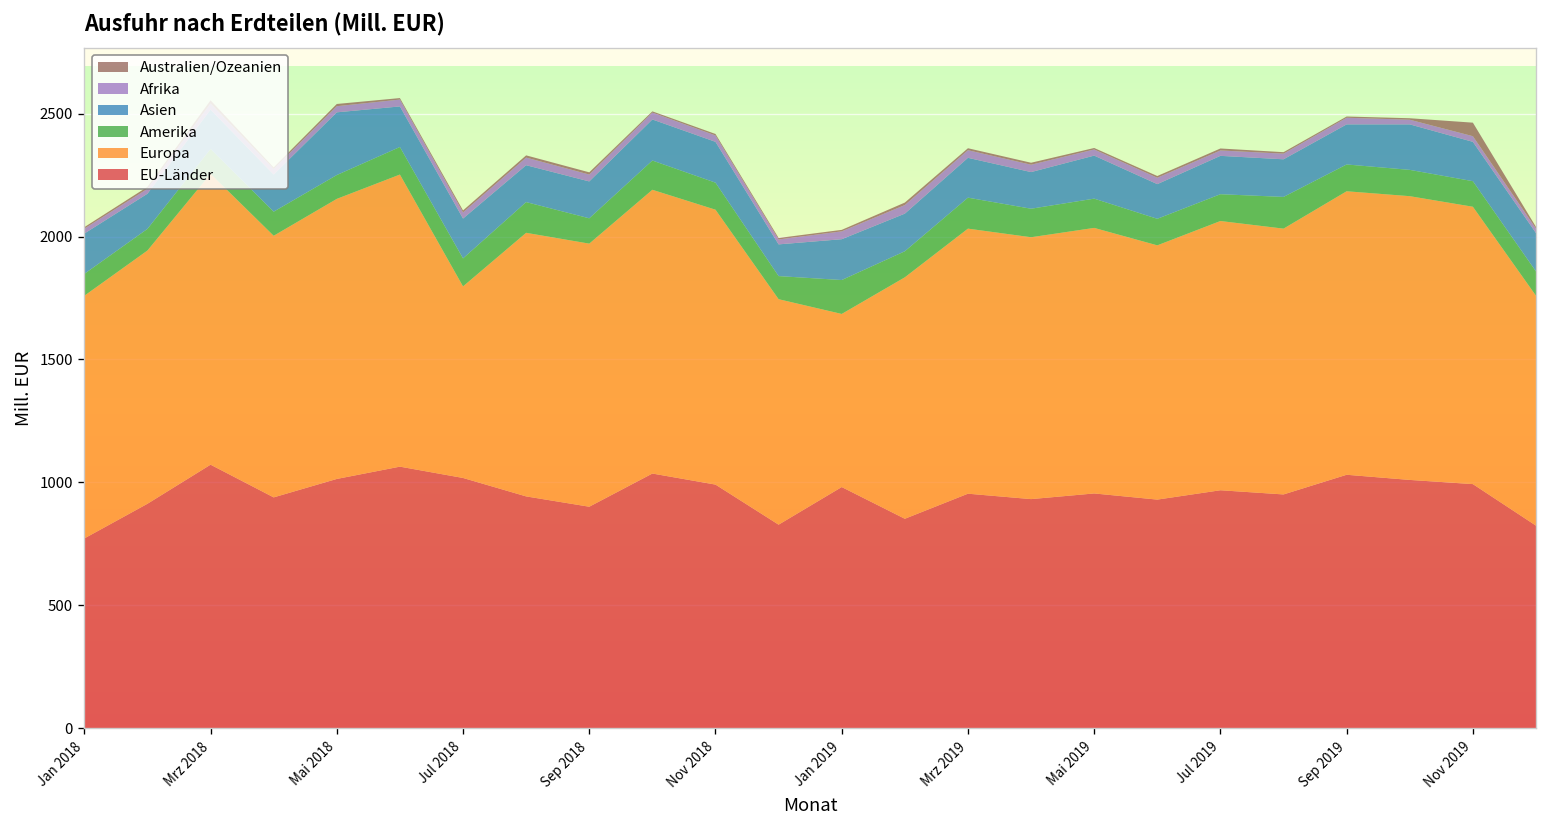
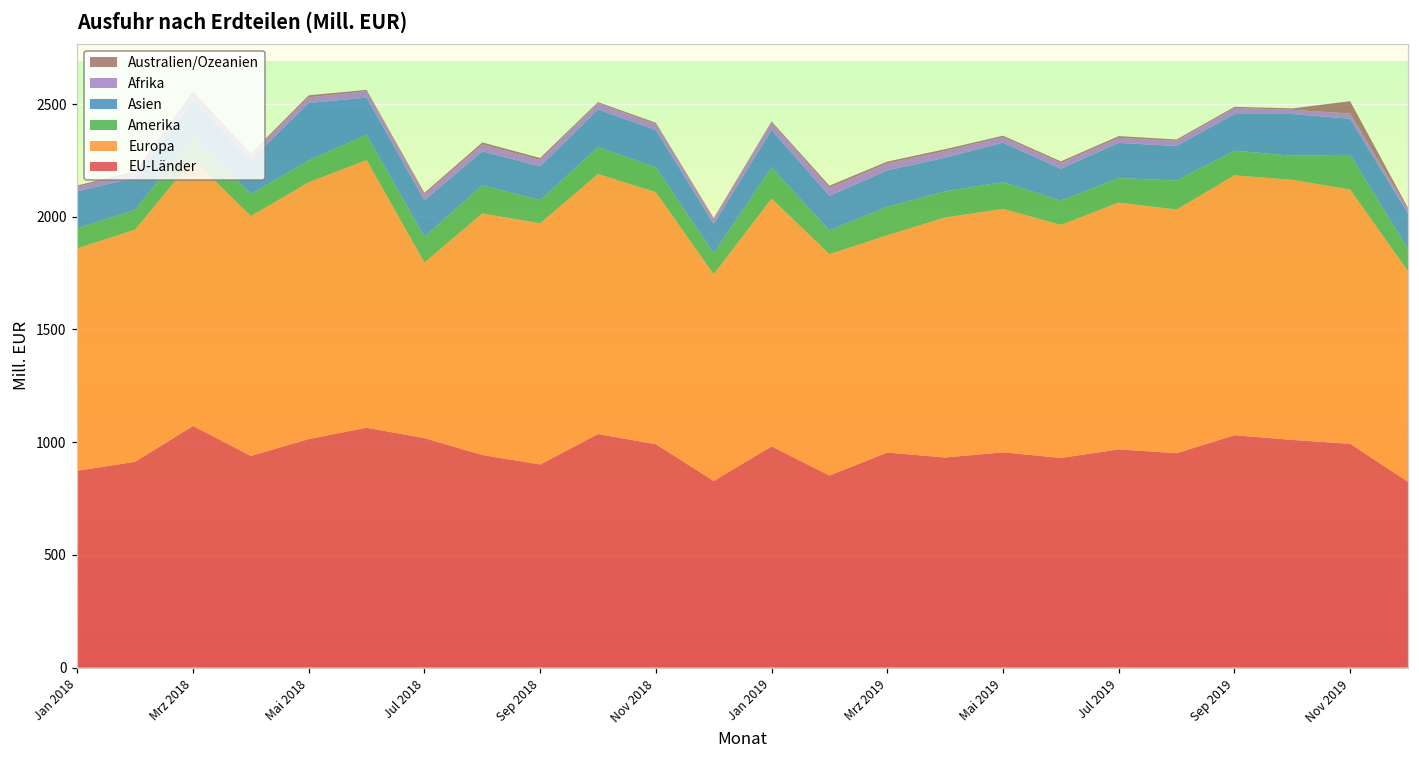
  {
    "EU-Länder": {
-     "Jan 2018": 770,
+     "Jan 2018": 870,
      "Mrz 2018": 1070,
      "Mai 2018": 1010,
      "Jul 2018": 1020,
      "Sep 2018": 900,
      "Nov 2018": 990,
      "Jan 2019": 980,
      "Mrz 2019": 950,
      "Mai 2019": 960,
      "Jul 2019": 970,
      "Sep 2019": 1030,
      "Nov 2019": 990
    },
    "Europa": {
      "Jan 2018": 990,
      "Mai 2018": 1140,
      "Jul 2018": 780,
      "Sep 2018": 1070,
      "Nov 2018": 1120,
-     "Jan 2019": 700,
-     "Mrz 2019": 1080,
+     "Jan 2019": 1100,
+     "Mrz 2019": 960,
      "Mai 2019": 1080,
      "Jul 2019": 1100,
      "Sep 2019": 1150,
      "Nov 2019": 1130
    },
    "Amerika": {
      "Jan 2018": 90,
      "Mai 2018": 100,
      "Jul 2018": 110,
      "Sep 2018": 100,
      "Nov 2018": 110,
      "Jan 2019": 140,
      "Mrz 2019": 130,
      "Mai 2019": 120,
      "Jul 2019": 110,
      "Sep 2019": 110,
-     "Nov 2019": 100
+     "Nov 2019": 150
    },
    "Asien": {
      "Jan 2018": 160,
      "Mai 2018": 260,
      "Jul 2018": 160,
      "Sep 2018": 150,
      "Nov 2018": 170,
      "Jan 2019": 170,
      "Mrz 2019": 160,
      "Mai 2019": 180,
      "Jul 2019": 160,
      "Sep 2019": 160,
      "Nov 2019": 160
    },
    "Afrika": {
      "Nov 2019": 20
    },
    "Australien/Ozeanien": {
      "Nov 2019": 60
    }
  }
